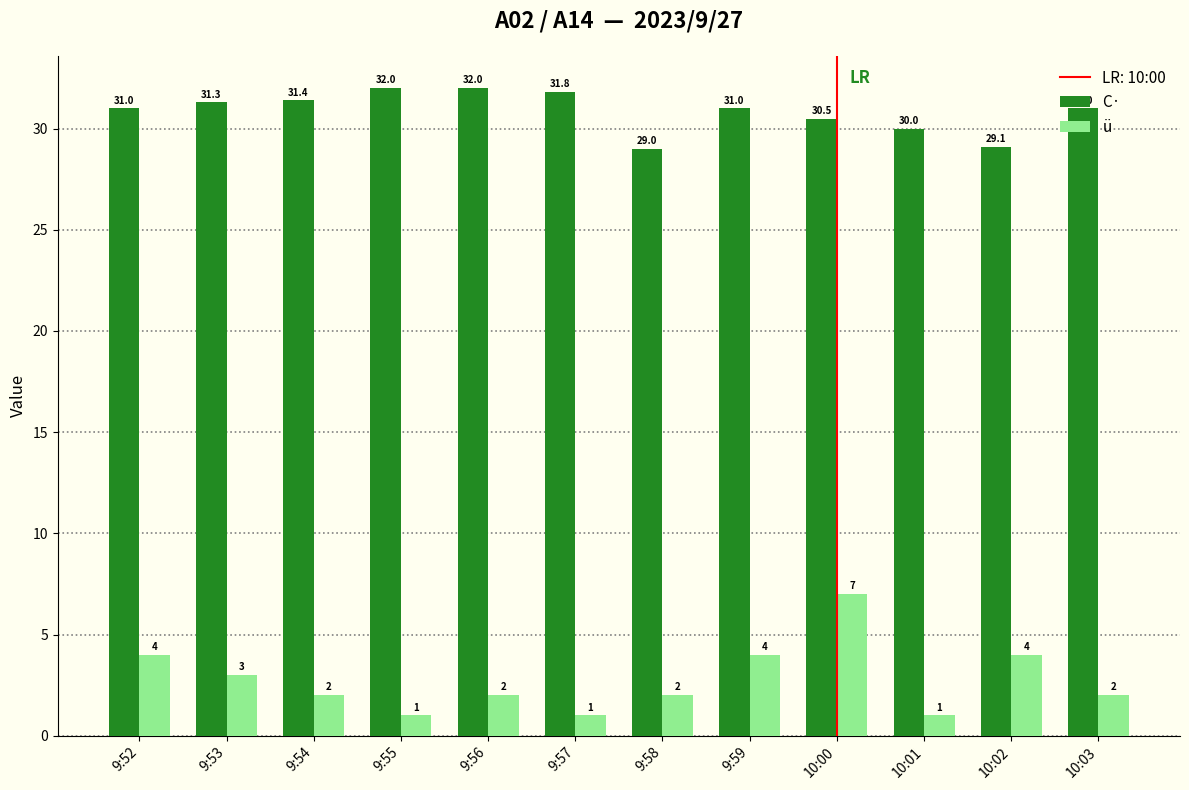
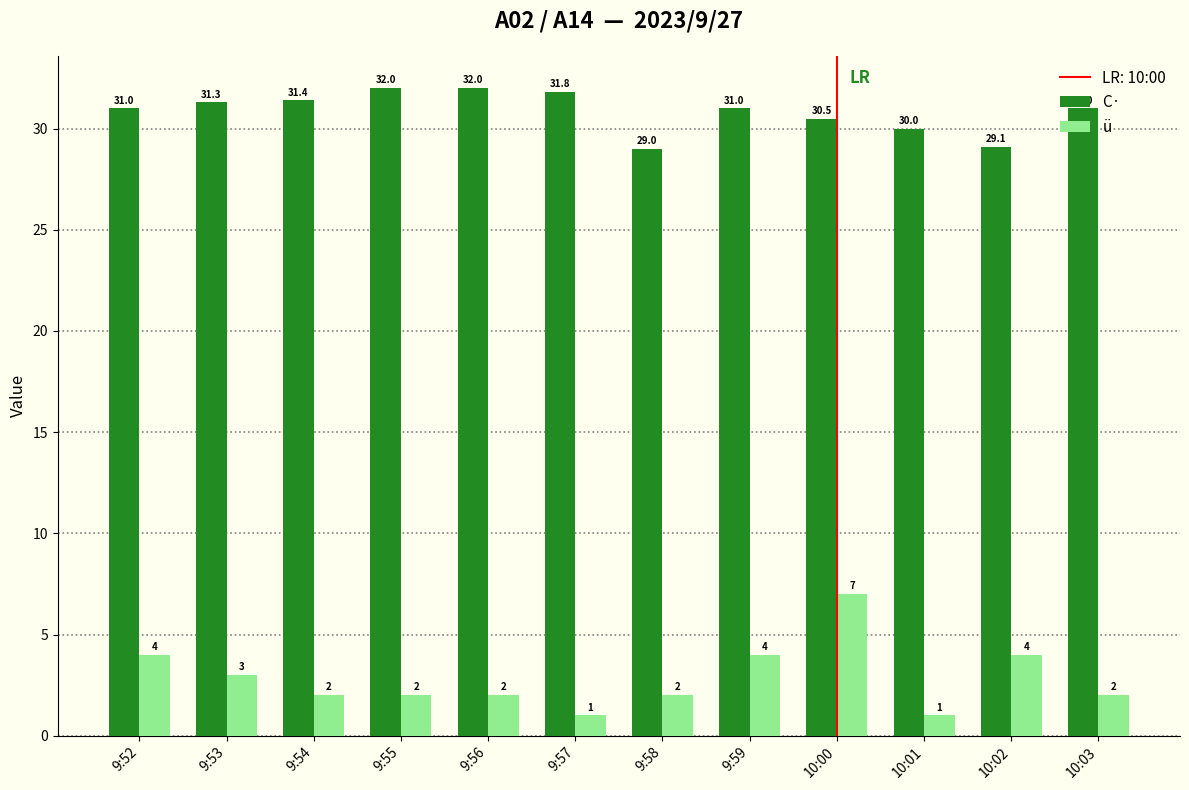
  {
    "C·": {
      "9:52": 31.0,
      "9:53": 31.3,
      "9:54": 31.4,
      "9:55": 32.0,
      "9:56": 32.0,
      "9:57": 31.8,
      "9:58": 29.0,
      "9:59": 31.0,
      "10:00": 30.5,
      "10:01": 30.0,
      "10:02": 29.1,
      "10:03": 31.0
    },
    "ü": {
      "9:52": 4,
      "9:53": 3,
      "9:54": 2,
-     "9:55": 1,
+     "9:55": 2,
      "9:56": 2,
      "9:57": 1,
      "9:58": 2,
      "9:59": 4,
      "10:00": 7,
      "10:01": 1,
      "10:02": 4,
      "10:03": 2
    }
  }
